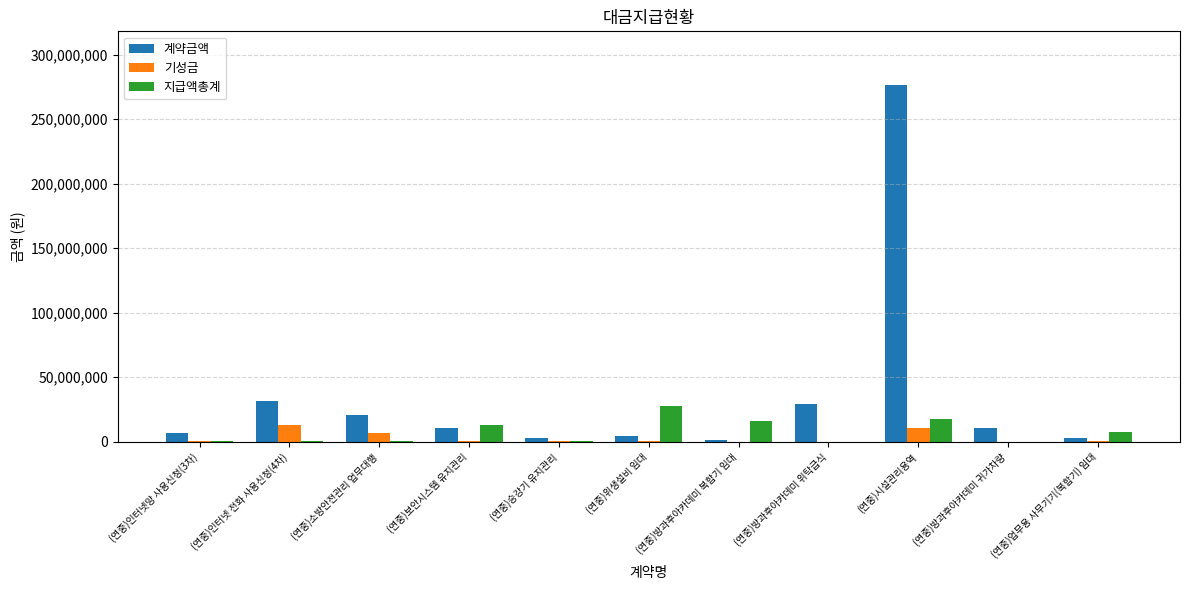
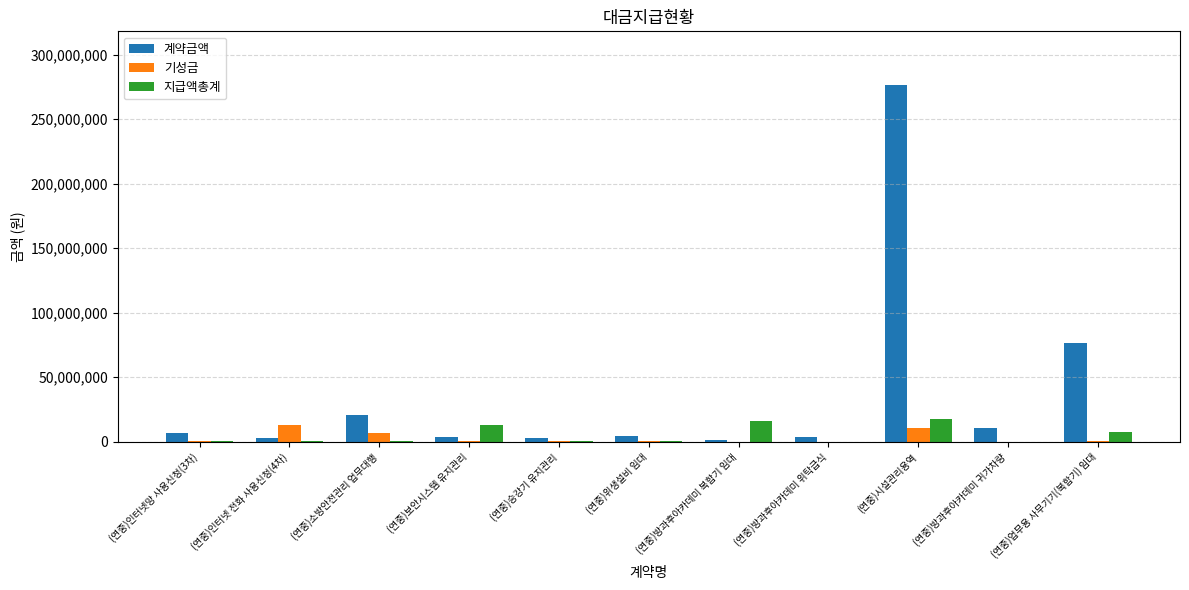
  {
    "계약금액": {
      "(연중)인터넷망 사용신청(3차)": "7,000,000",
-     "(연중)인터넷 전화 사용신청(4차)": "32,000,000",
+     "(연중)인터넷 전화 사용신청(4차)": "3,000,000",
      "(연중)소방안전관리 업무대행": "21,000,000",
-     "(연중)보안시스템 유지관리": "10,000,000",
+     "(연중)보안시스템 유지관리": "3,000,000",
      "(연중)승강기 유지관리": "3,000,000",
      "(연중)위생설비 임대": "4,000,000",
-     "(연중)방과후아카데미 위탁급식": "29,000,000",
+     "(연중)방과후아카데미 위탁급식": "3,000,000",
      "(연중)시설관리용역": "277,000,000",
      "(연중)방과후아카데미 귀가차량": "11,000,000",
-     "(연중)업무용 사무기기(복합기) 임대": "3,000,000"
+     "(연중)업무용 사무기기(복합기) 임대": "76,000,000"
    },
    "기성금": {
      "(연중)인터넷 전화 사용신청(4차)": "13,000,000",
      "(연중)소방안전관리 업무대행": "7,000,000",
      "(연중)방과후아카데미 위탁급식": "0",
      "(연중)시설관리용역": "10,000,000",
      "(연중)방과후아카데미 귀가차량": "0"
    },
    "지급액총계": {
      "(연중)보안시스템 유지관리": "13,000,000",
-     "(연중)위생설비 임대": "28,000,000",
+     "(연중)위생설비 임대": "1,000,000",
      "(연중)방과후아카데미 복합기 임대": "16,000,000",
      "(연중)방과후아카데미 위탁급식": "0",
      "(연중)시설관리용역": "17,000,000",
      "(연중)방과후아카데미 귀가차량": "0",
      "(연중)업무용 사무기기(복합기) 임대": "7,000,000"
    }
  }
